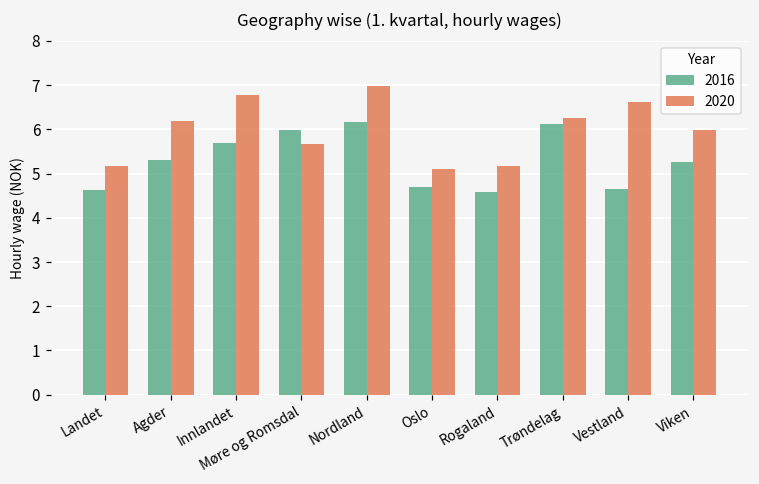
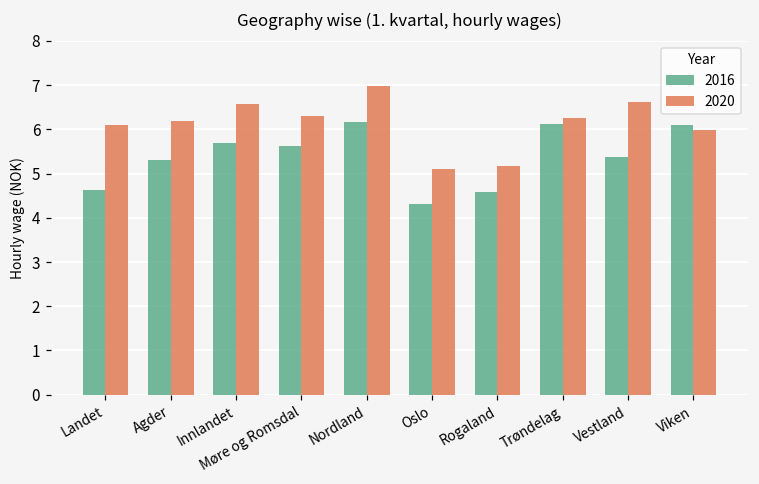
  {
    "2016": {
      "Landet": 4.6,
      "Agder": 5.3,
      "Innlandet": 5.7,
-     "Møre og Romsdal": 6.0,
+     "Møre og Romsdal": 5.6,
      "Nordland": 6.2,
-     "Oslo": 4.7,
+     "Oslo": 4.3,
      "Rogaland": 4.6,
      "Trøndelag": 6.1,
-     "Vestland": 4.7,
-     "Viken": 5.3
+     "Vestland": 5.4,
+     "Viken": 6.1
    },
    "2020": {
-     "Landet": 5.2,
+     "Landet": 6.1,
      "Agder": 6.2,
-     "Innlandet": 6.8,
-     "Møre og Romsdal": 5.7,
+     "Innlandet": 6.6,
+     "Møre og Romsdal": 6.3,
      "Nordland": 7.0,
      "Oslo": 5.1,
      "Rogaland": 5.2,
      "Trøndelag": 6.3,
      "Vestland": 6.6,
      "Viken": 6.0
    }
  }
